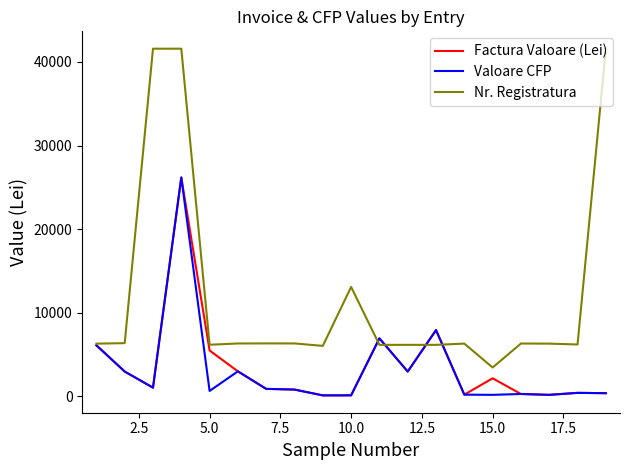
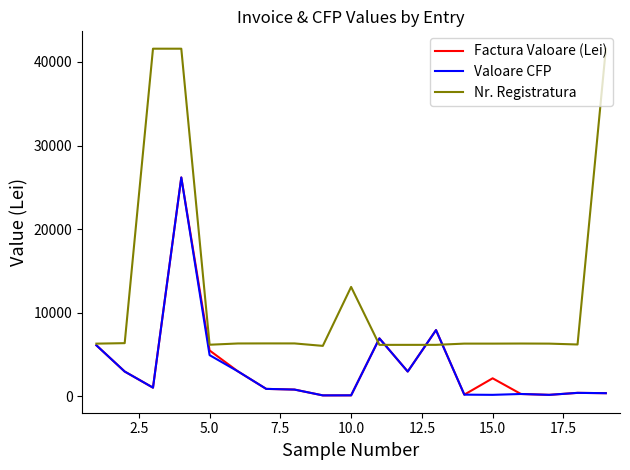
  {
    "Factura Valoare (Lei)": {
      "5.0": 5000,
      "15.0": 2000
    },
    "Valoare CFP": {
-     "5.0": 1000,
+     "5.0": 5000,
      "15.0": 0
    },
    "Nr. Registratura": {
      "5.0": 6000,
      "10.0": 13000,
-     "15.0": 3000
+     "15.0": 6000
    }
  }
